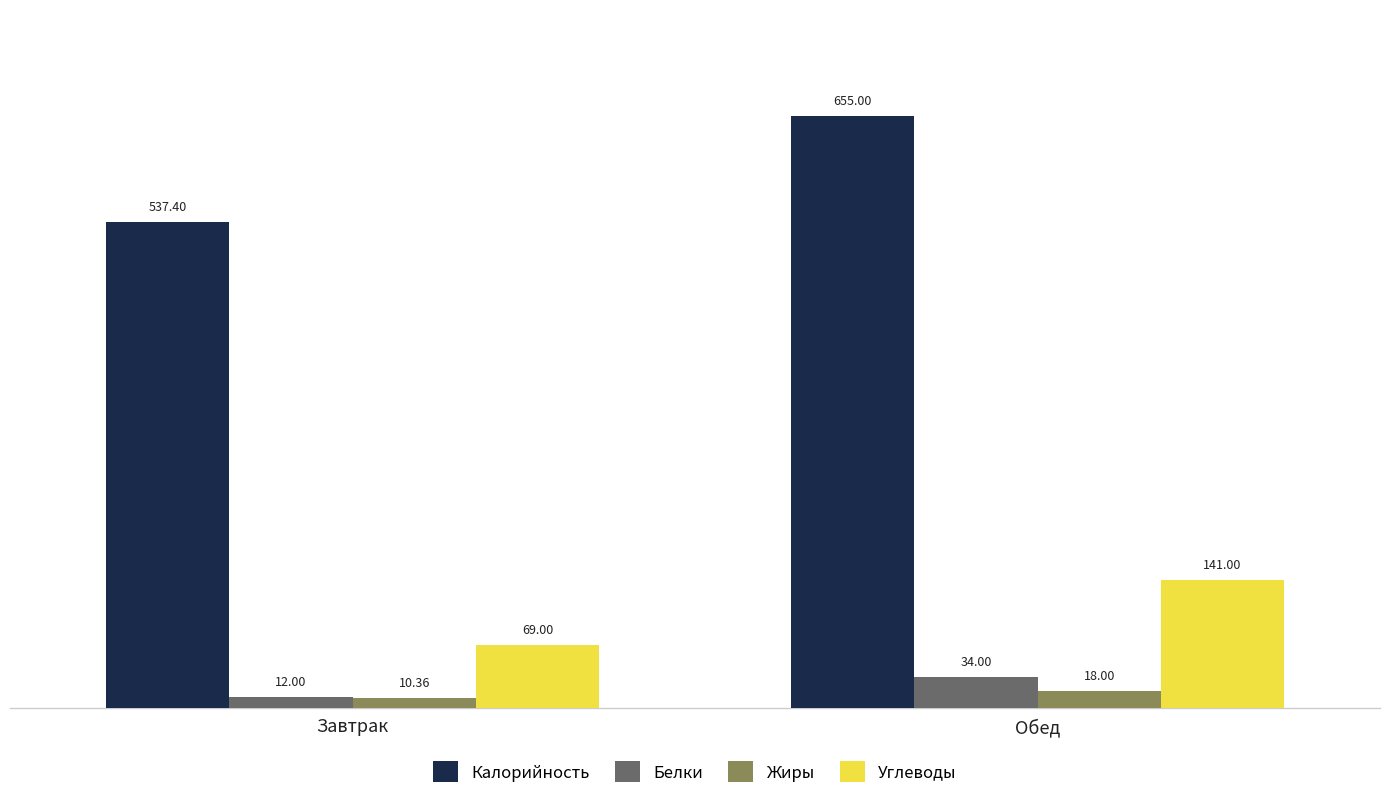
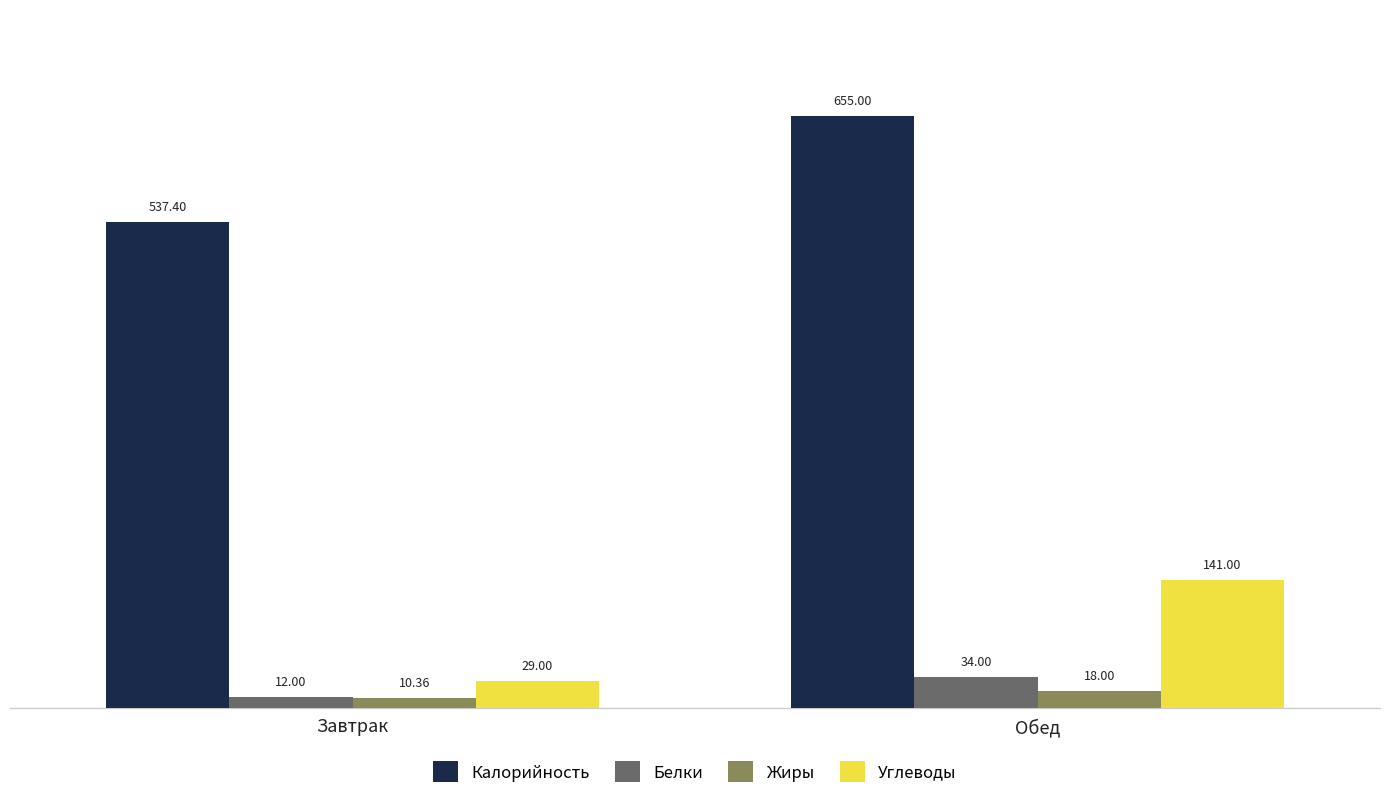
  {
    "Калорийность": {
      "Завтрак": 537.40,
      "Обед": 655.00
    },
    "Углеводы": {
-     "Завтрак": 69.00,
+     "Завтрак": 29.00,
      "Обед": 141.00
    }
  }
